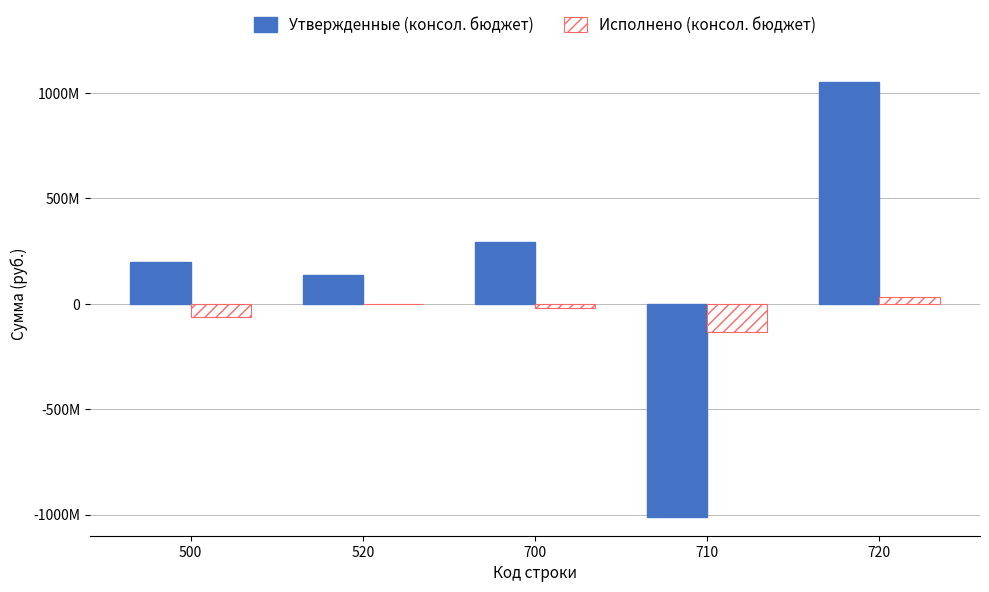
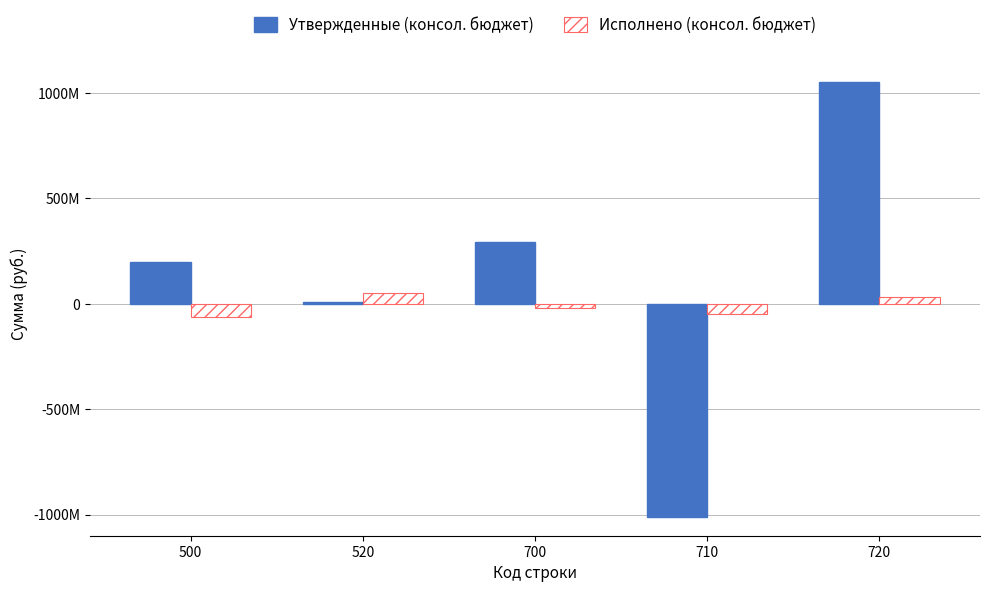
  {
    "Утвержденные (консол. бюджет)": {
      "500": 200000000,
-     "520": 140000000,
+     "520": 10000000,
      "700": 290000000,
      "710": -1010000000,
      "720": 1050000000
    },
    "Исполнено (консол. бюджет)": {
      "500": -60000000,
-     "520": 0,
+     "520": 50000000,
      "700": -20000000,
-     "710": -130000000,
+     "710": -50000000,
      "720": 30000000
    }
  }
